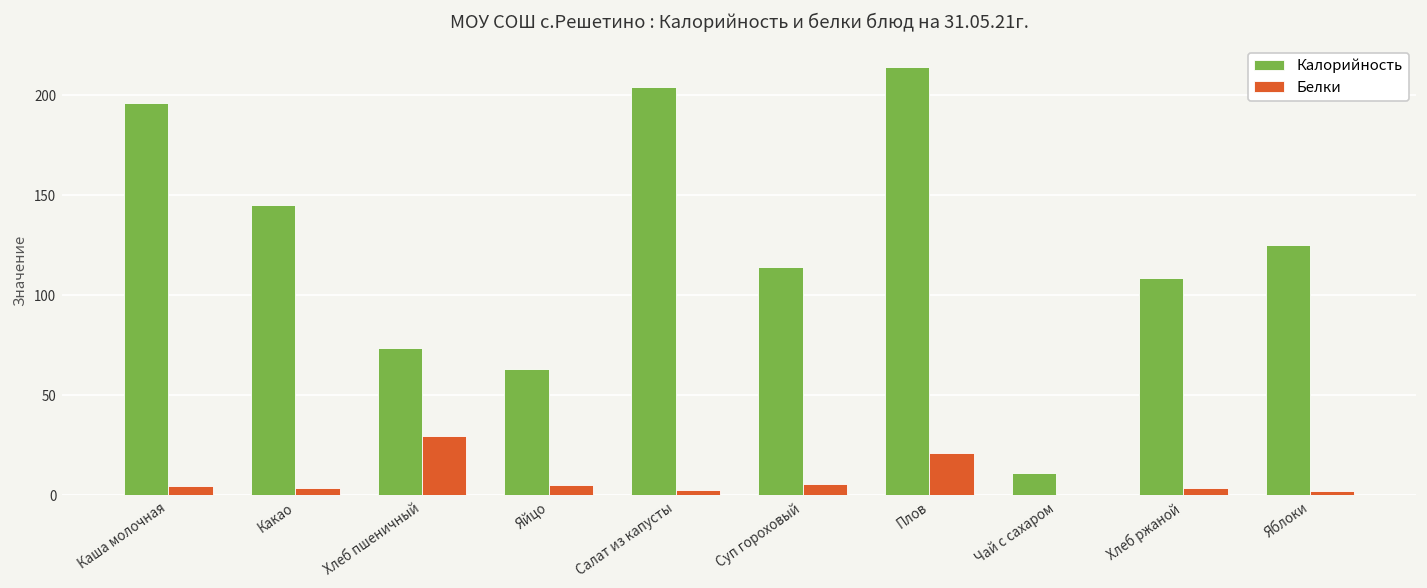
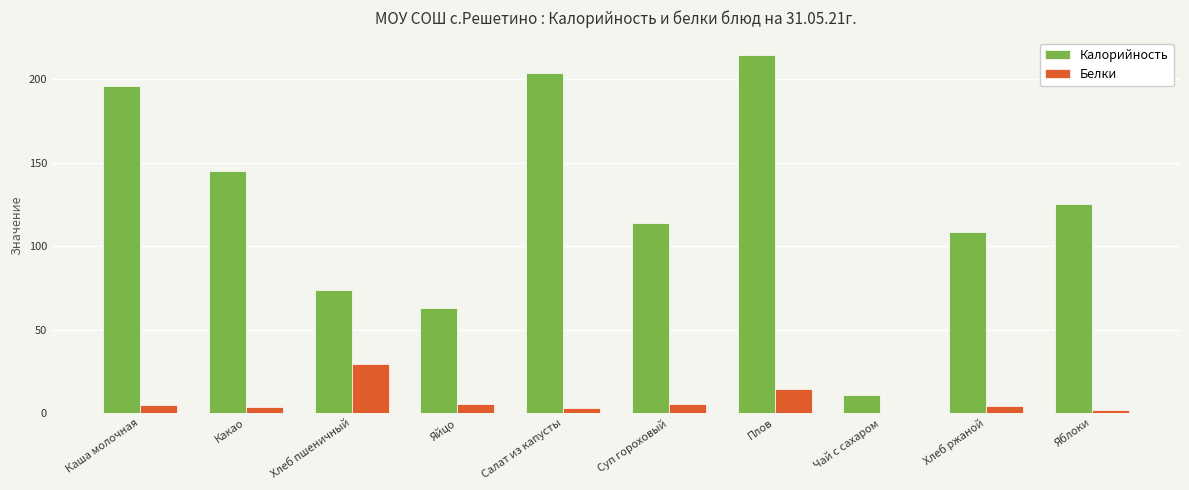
  {
    "Калорийность": {
      "Каша молочная": 196,
      "Какао": 145,
      "Хлеб пшеничный": 74,
      "Яйцо": 63,
      "Салат из капусты": 204,
      "Суп гороховый": 114,
      "Плов": 214,
      "Чай с сахаром": 11,
      "Хлеб ржаной": 109,
      "Яблоки": 125
    },
    "Белки": {
      "Каша молочная": 5,
      "Какао": 4,
      "Хлеб пшеничный": 30,
      "Яйцо": 5,
      "Салат из капусты": 3,
      "Суп гороховый": 5,
-     "Плов": 21,
+     "Плов": 14,
      "Чай с сахаром": 0,
      "Хлеб ржаной": 4,
      "Яблоки": 2
    }
  }
